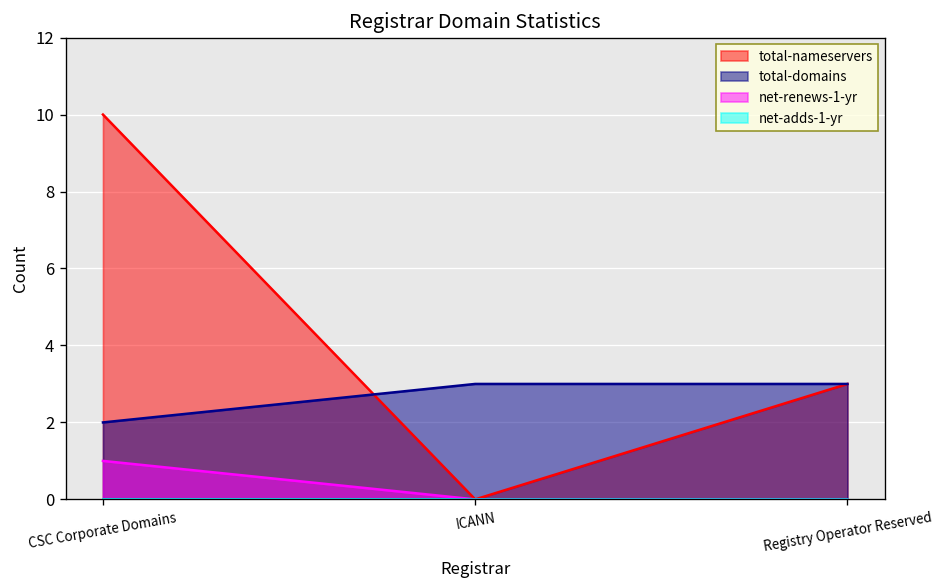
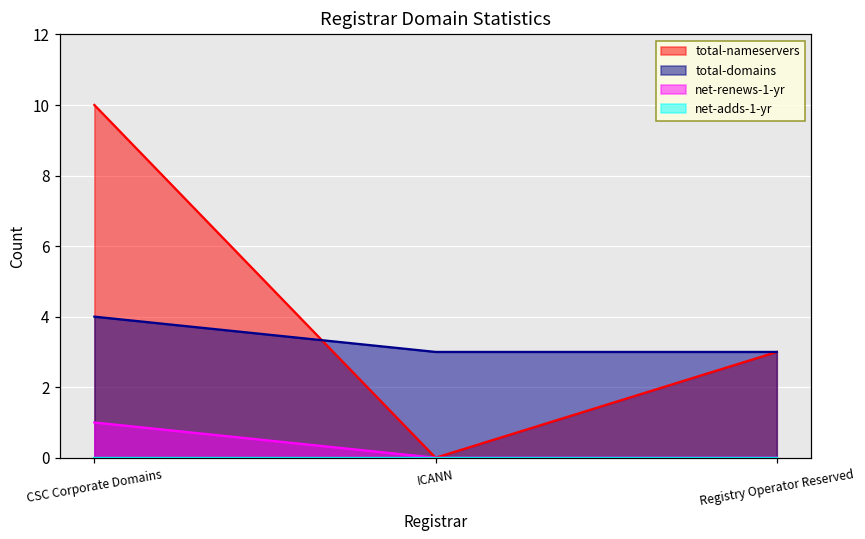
  {
    "total-nameservers": {
      "CSC Corporate Domains": 10
    },
    "total-domains": {
-     "CSC Corporate Domains": 2,
+     "CSC Corporate Domains": 4,
      "ICANN": 3
    },
    "net-renews-1-yr": {
      "CSC Corporate Domains": 1
    },
    "net-adds-1-yr": {
      "CSC Corporate Domains": 0
    }
  }
